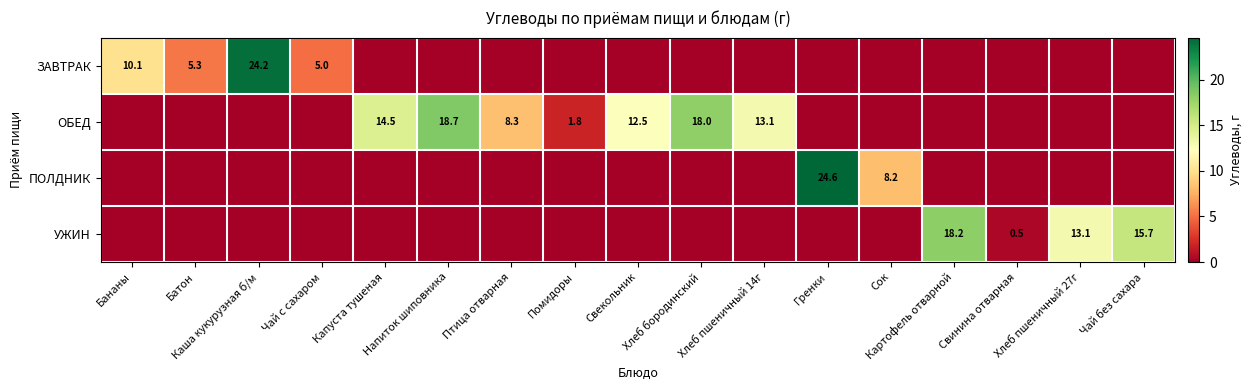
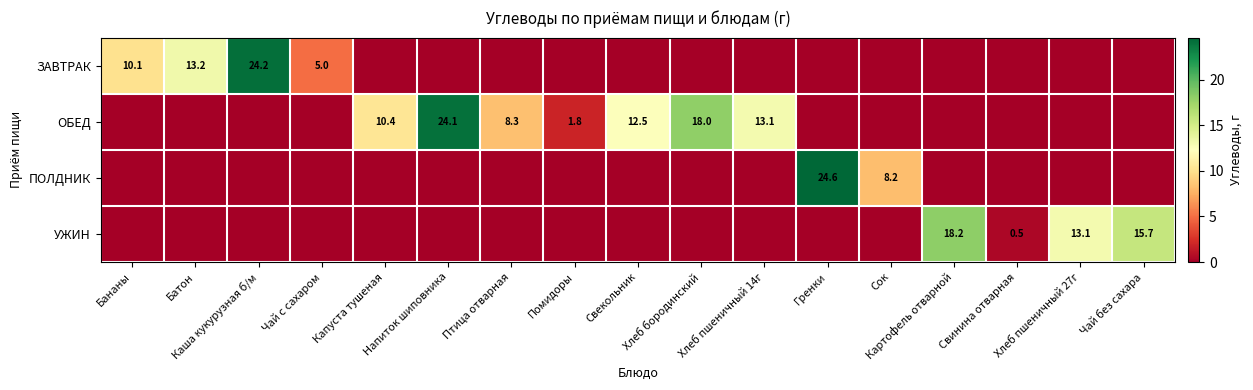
  {
    "ЗАВТРАК": {
      "Бананы": 10.1,
-     "Батон": 5.3,
+     "Батон": 13.2,
      "Каша кукурузная б/м": 24.2,
      "Чай с сахаром": 5.0
    },
    "ОБЕД": {
-     "Капуста тушеная": 14.5,
-     "Напиток шиповника": 18.7,
+     "Капуста тушеная": 10.4,
+     "Напиток шиповника": 24.1,
      "Птица отварная": 8.3,
      "Помидоры": 1.8,
      "Свекольник": 12.5,
      "Хлеб бородинский": 18.0,
      "Хлеб пшеничный 14г": 13.1
    },
    "ПОЛДНИК": {
      "Гренки": 24.6,
      "Сок": 8.2
    },
    "УЖИН": {
      "Картофель отварной": 18.2,
      "Свинина отварная": 0.5,
      "Хлеб пшеничный 27г": 13.1,
      "Чай без сахара": 15.7
    }
  }
